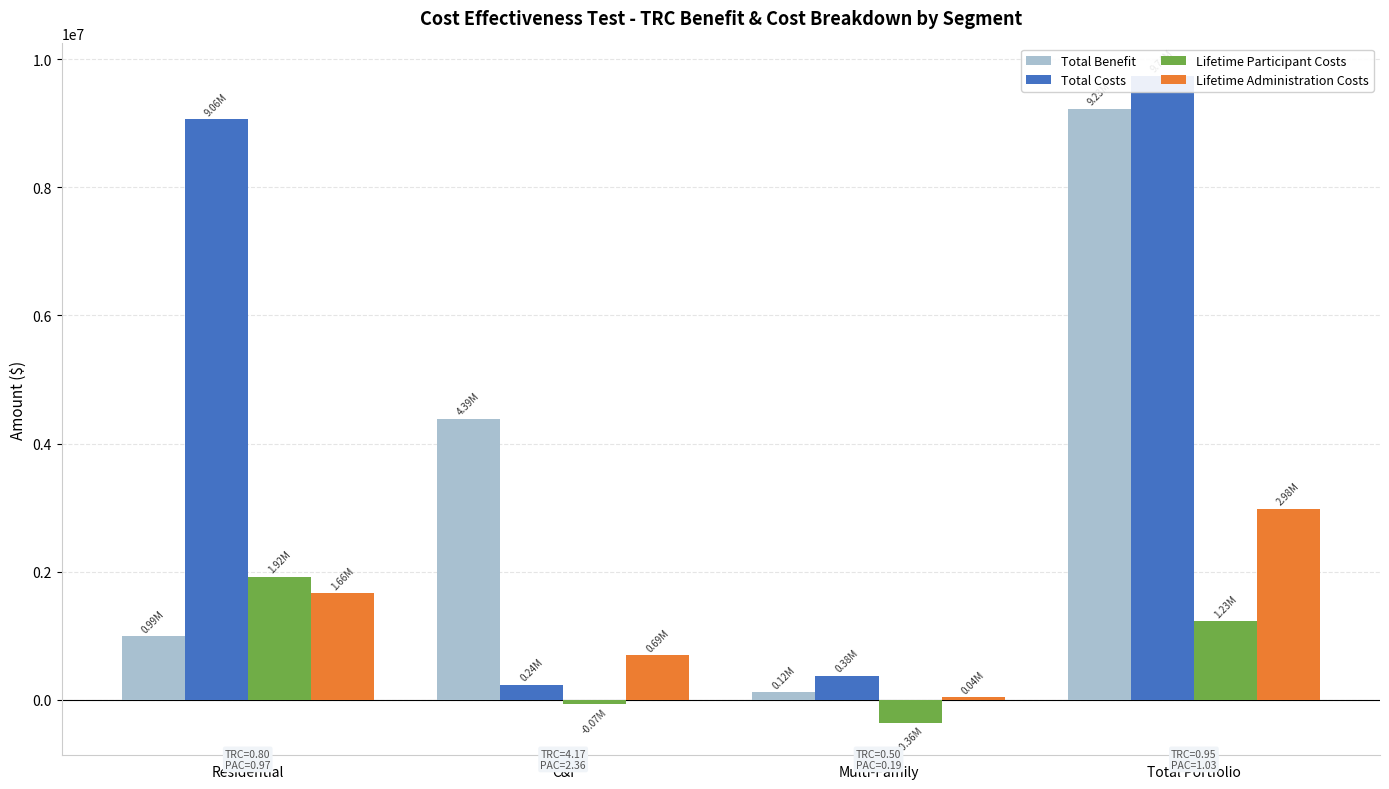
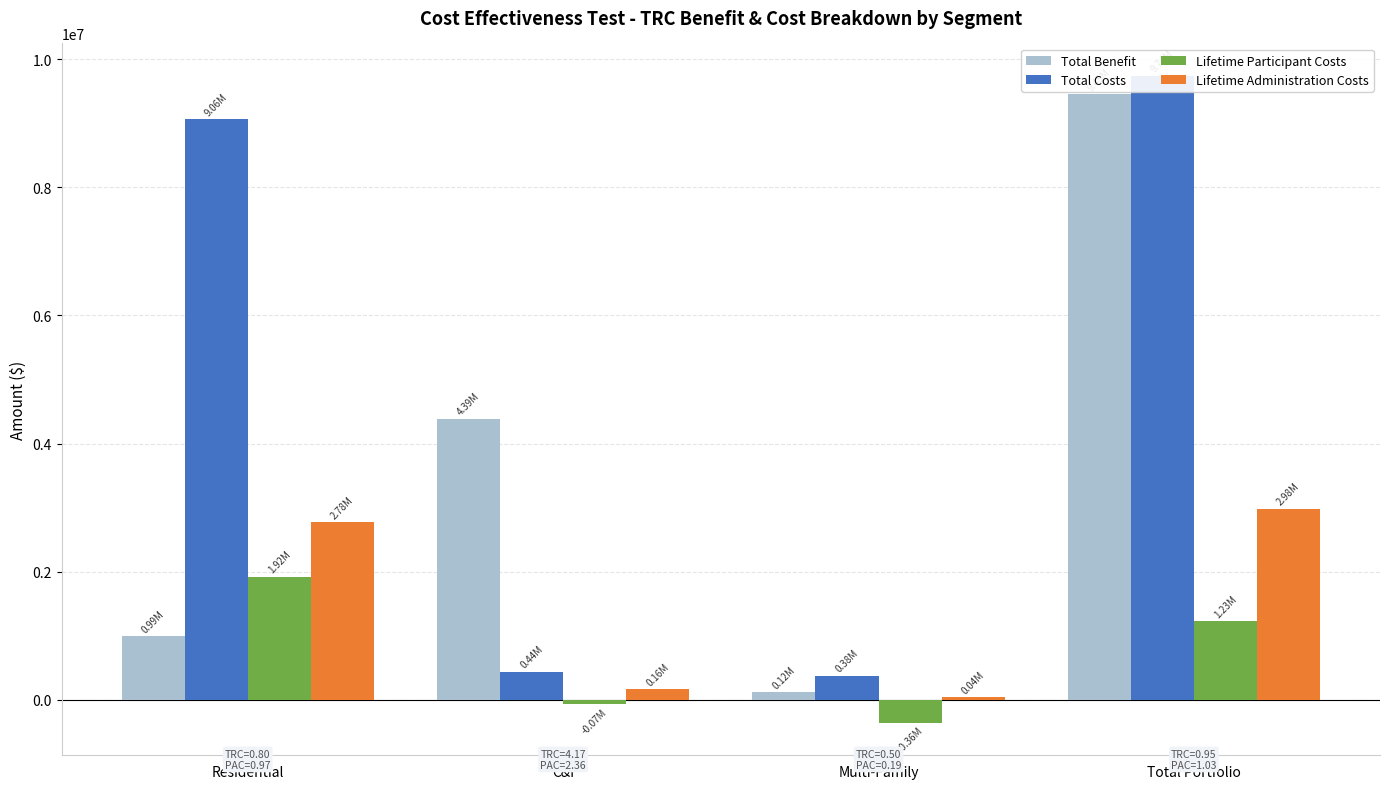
  {
    "Total Benefit": {
-     "Total Portfolio": "9200000"
+     "Total Portfolio": "9400000"
    },
    "Total Costs": {
      "Residential": "9.06M",
-     "C&I": "0.24M",
+     "C&I": "0.44M",
      "Multi-Family": "0.38M"
    },
    "Lifetime Participant Costs": {
      "Residential": "1.92M",
      "C&I": "-0.07M",
      "Total Portfolio": "1.23M"
    },
    "Lifetime Administration Costs": {
-     "Residential": "1.66M",
-     "C&I": "0.69M",
+     "Residential": "2.78M",
+     "C&I": "0.16M",
      "Multi-Family": "0.04M",
      "Total Portfolio": "2.98M"
    }
  }
